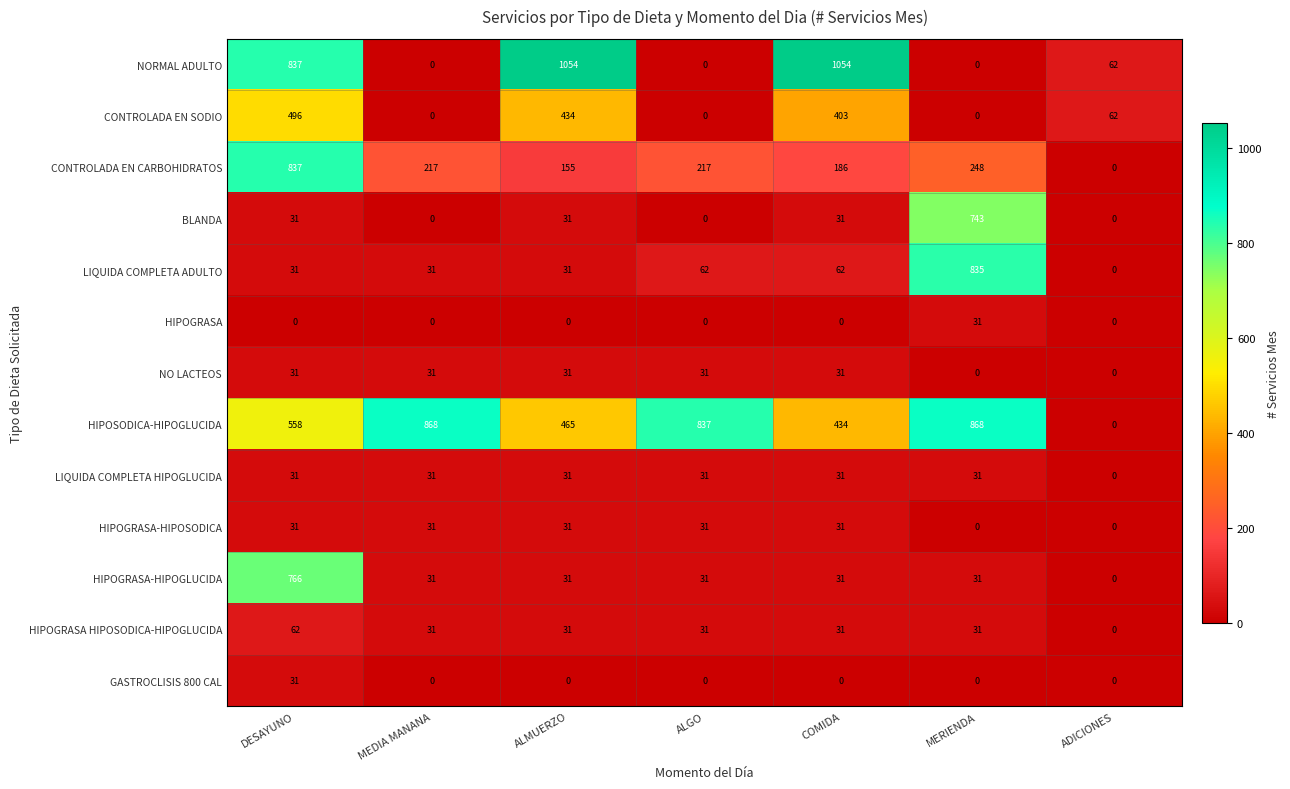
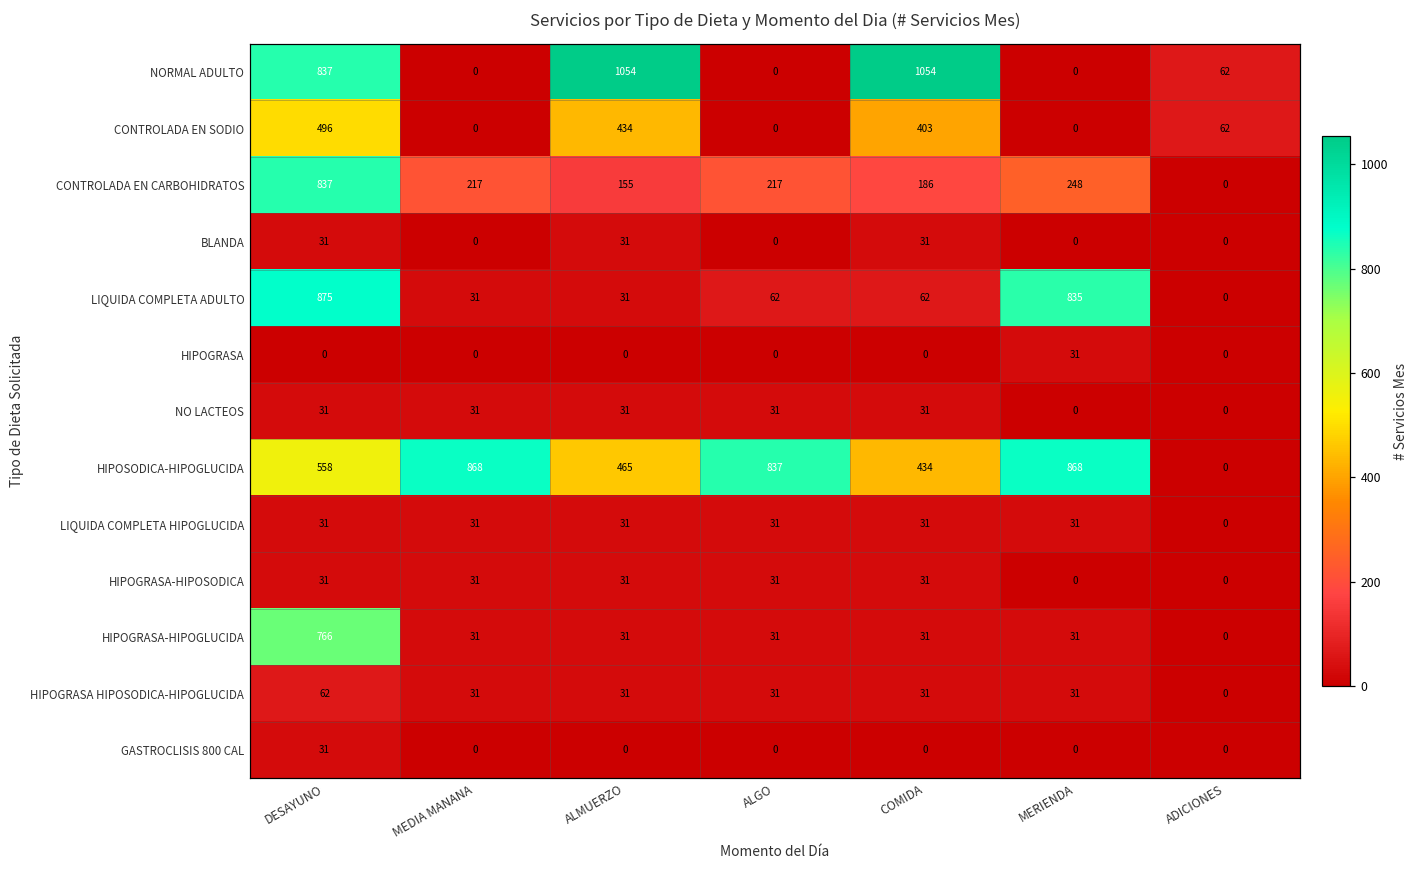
  {
    "NORMAL ADULTO": {
      "DESAYUNO": 837,
      "MEDIA MANANA": 0,
      "ALMUERZO": 1054,
      "ALGO": 0,
      "COMIDA": 1054,
      "MERIENDA": 0,
      "ADICIONES": 62
    },
    "CONTROLADA EN SODIO": {
      "DESAYUNO": 496,
      "MEDIA MANANA": 0,
      "ALMUERZO": 434,
      "ALGO": 0,
      "COMIDA": 403,
      "MERIENDA": 0,
      "ADICIONES": 62
    },
    "CONTROLADA EN CARBOHIDRATOS": {
      "DESAYUNO": 837,
      "MEDIA MANANA": 217,
      "ALMUERZO": 155,
      "ALGO": 217,
      "COMIDA": 186,
      "MERIENDA": 248,
      "ADICIONES": 0
    },
    "BLANDA": {
      "DESAYUNO": 31,
      "MEDIA MANANA": 0,
      "ALMUERZO": 31,
      "ALGO": 0,
      "COMIDA": 31,
-     "MERIENDA": 743,
+     "MERIENDA": 0,
      "ADICIONES": 0
    },
    "LIQUIDA COMPLETA ADULTO": {
-     "DESAYUNO": 31,
+     "DESAYUNO": 875,
      "MEDIA MANANA": 31,
      "ALMUERZO": 31,
      "ALGO": 62,
      "COMIDA": 62,
      "MERIENDA": 835,
      "ADICIONES": 0
    },
    "HIPOGRASA": {
      "DESAYUNO": 0,
      "MEDIA MANANA": 0,
      "ALMUERZO": 0,
      "ALGO": 0,
      "COMIDA": 0,
      "MERIENDA": 31,
      "ADICIONES": 0
    },
    "NO LACTEOS": {
      "DESAYUNO": 31,
      "MEDIA MANANA": 31,
      "ALMUERZO": 31,
      "ALGO": 31,
      "COMIDA": 31,
      "MERIENDA": 0,
      "ADICIONES": 0
    },
    "HIPOSODICA-HIPOGLUCIDA": {
      "DESAYUNO": 558,
      "MEDIA MANANA": 868,
      "ALMUERZO": 465,
      "ALGO": 837,
      "COMIDA": 434,
      "MERIENDA": 868,
      "ADICIONES": 0
    },
    "LIQUIDA COMPLETA HIPOGLUCIDA": {
      "DESAYUNO": 31,
      "MEDIA MANANA": 31,
      "ALMUERZO": 31,
      "ALGO": 31,
      "COMIDA": 31,
      "MERIENDA": 31,
      "ADICIONES": 0
    },
    "HIPOGRASA-HIPOSODICA": {
      "DESAYUNO": 31,
      "MEDIA MANANA": 31,
      "ALMUERZO": 31,
      "ALGO": 31,
      "COMIDA": 31,
      "MERIENDA": 0,
      "ADICIONES": 0
    },
    "HIPOGRASA-HIPOGLUCIDA": {
      "DESAYUNO": 766,
      "MEDIA MANANA": 31,
      "ALMUERZO": 31,
      "ALGO": 31,
      "COMIDA": 31,
      "MERIENDA": 31,
      "ADICIONES": 0
    },
    "HIPOGRASA HIPOSODICA-HIPOGLUCIDA": {
      "DESAYUNO": 62,
      "MEDIA MANANA": 31,
      "ALMUERZO": 31,
      "ALGO": 31,
      "COMIDA": 31,
      "MERIENDA": 31,
      "ADICIONES": 0
    },
    "GASTROCLISIS 800 CAL": {
      "DESAYUNO": 31,
      "MEDIA MANANA": 0,
      "ALMUERZO": 0,
      "ALGO": 0,
      "COMIDA": 0,
      "MERIENDA": 0,
      "ADICIONES": 0
    }
  }
